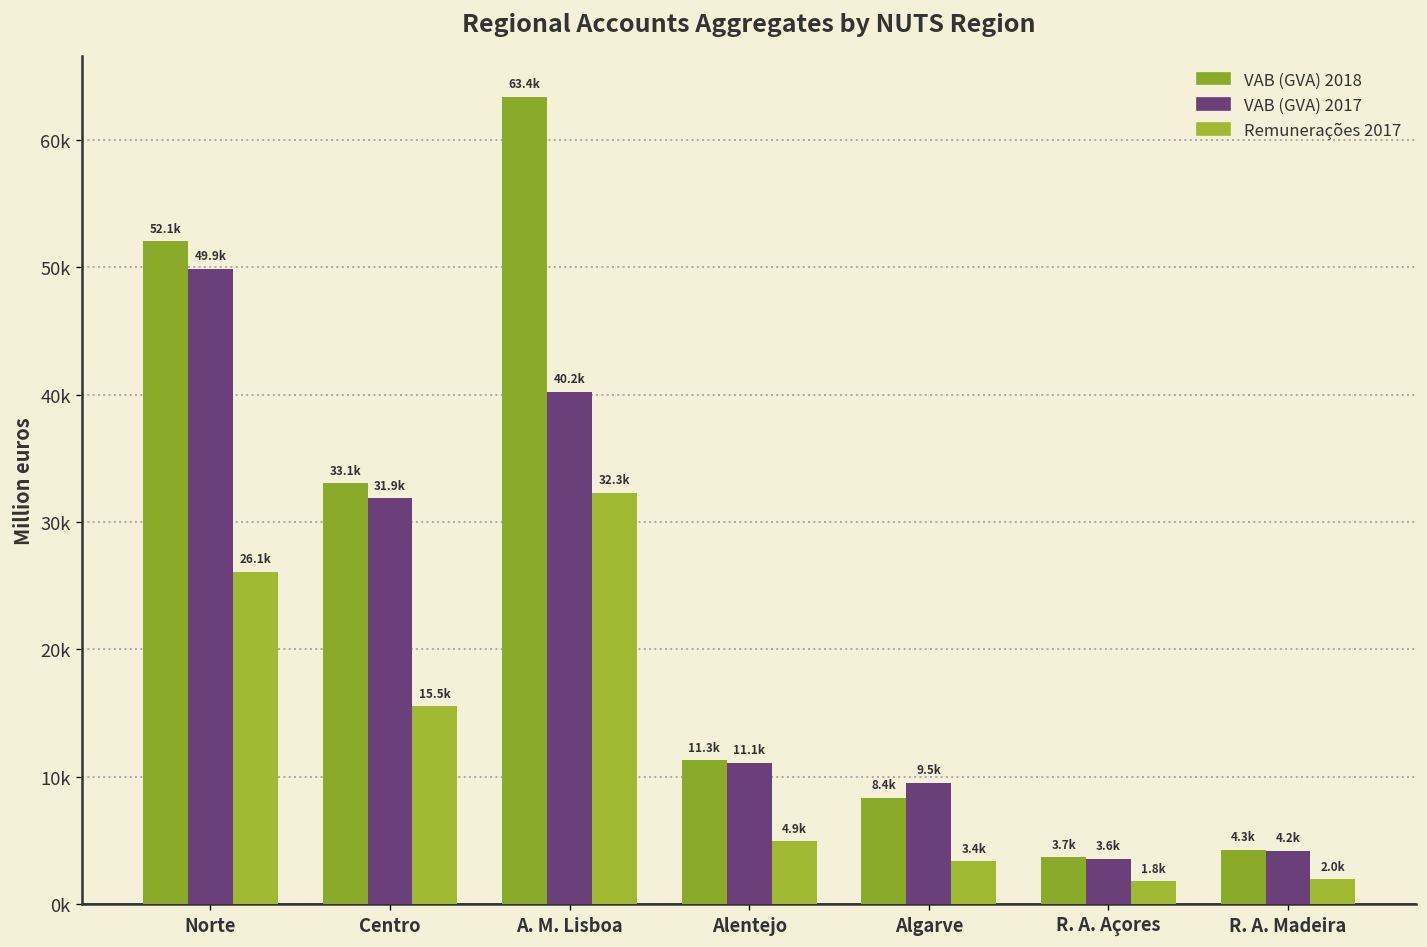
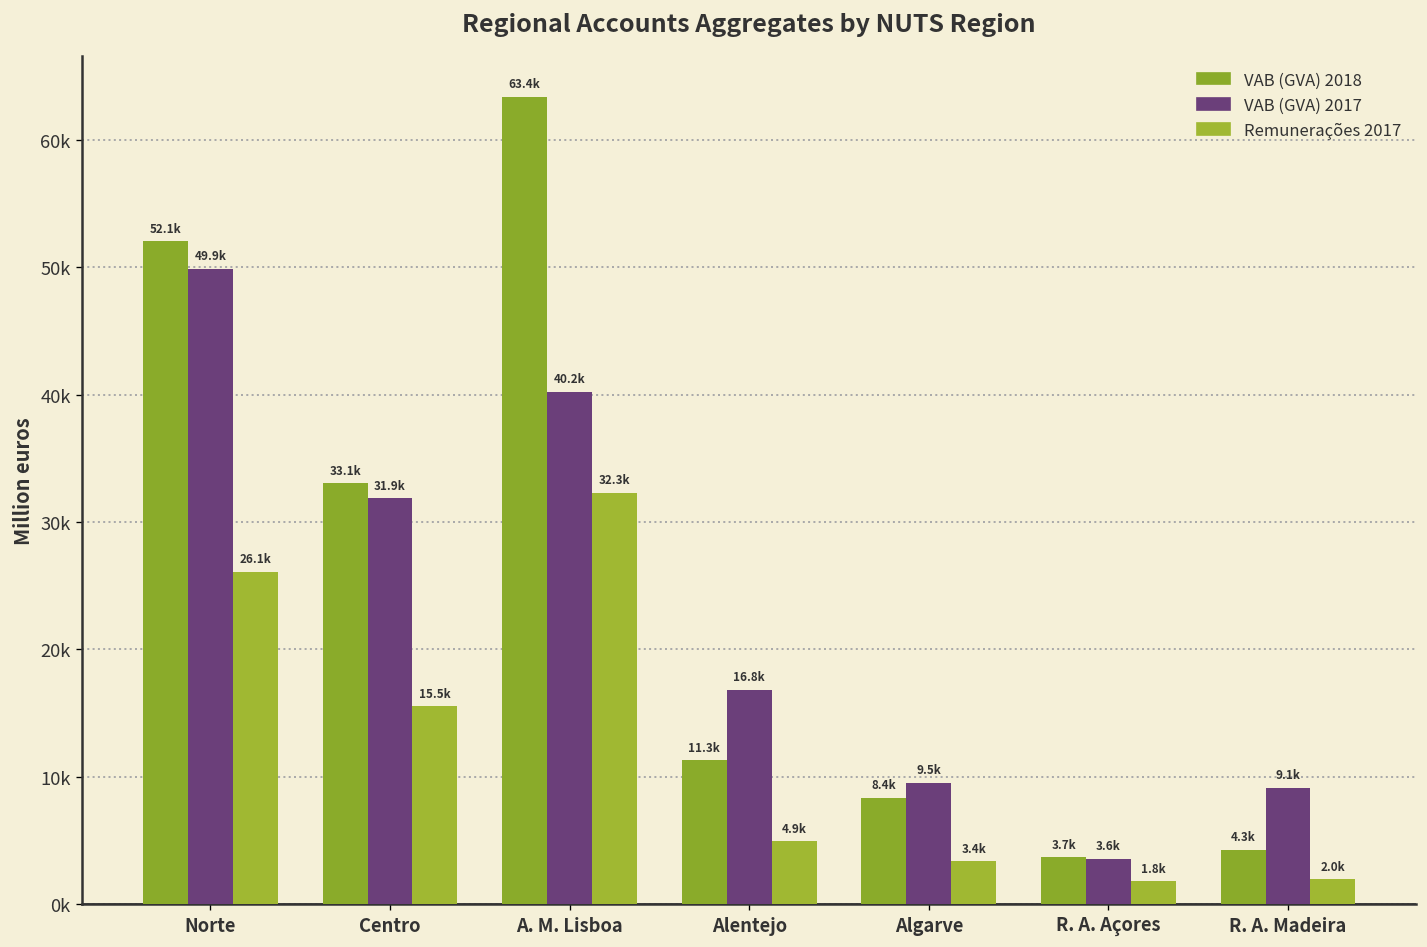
  {
    "VAB (GVA) 2017": {
      "Norte": "49.9k",
      "Centro": "31.9k",
      "A. M. Lisboa": "40.2k",
-     "Alentejo": "11.1k",
+     "Alentejo": "16.8k",
      "Algarve": "9.5k",
      "R. A. Açores": "3.6k",
-     "R. A. Madeira": "4.2k"
+     "R. A. Madeira": "9.1k"
    }
  }
